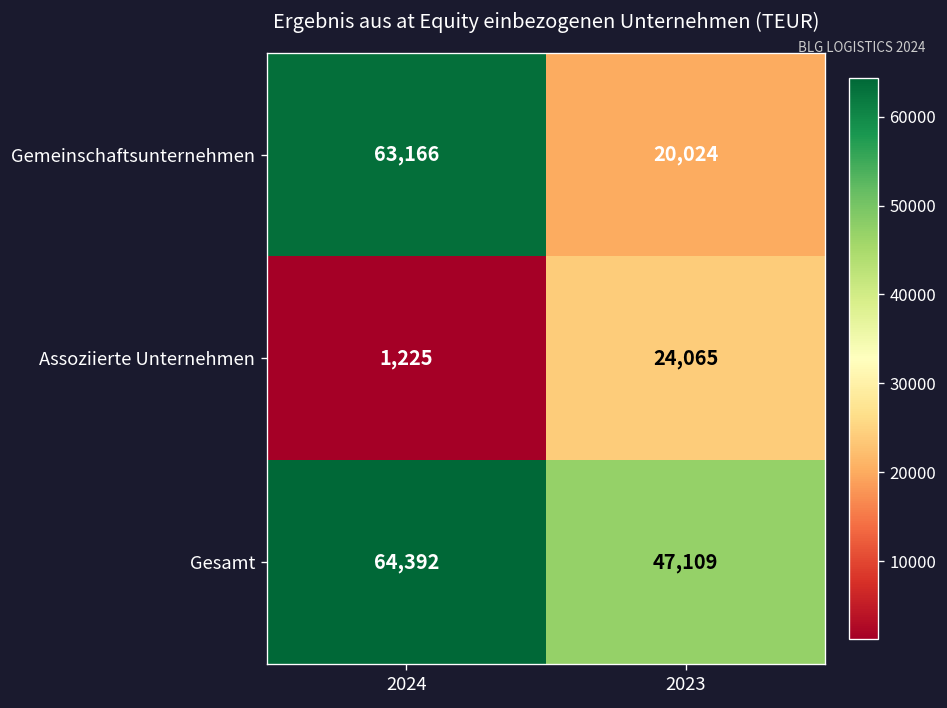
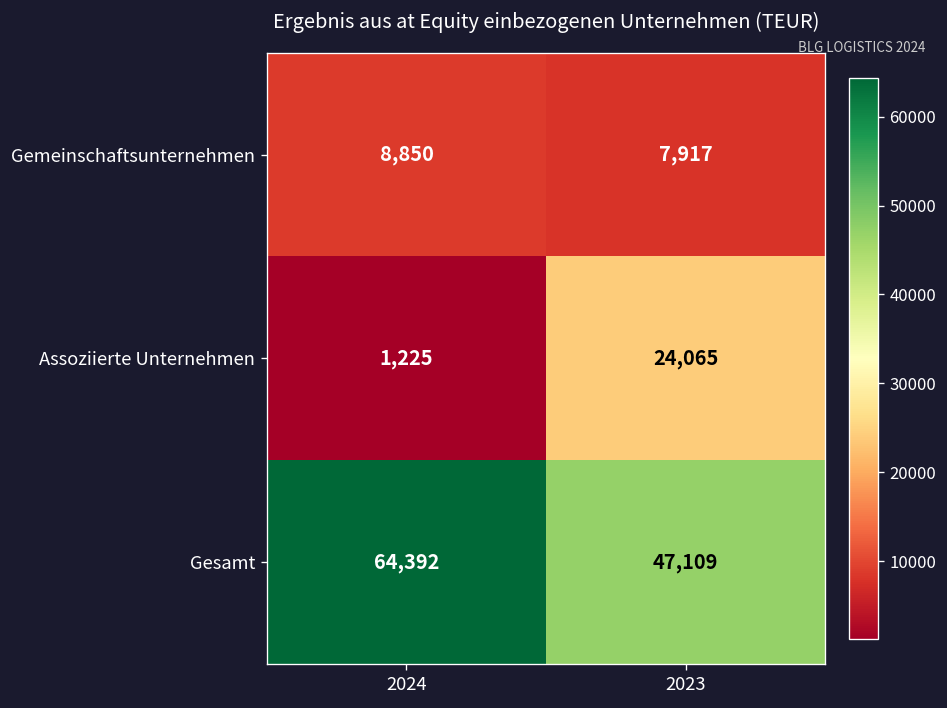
  {
    "Gemeinschaftsunternehmen": {
-     "2024": "63,166",
-     "2023": "20,024"
+     "2024": "8,850",
+     "2023": "7,917"
    },
    "Assoziierte Unternehmen": {
      "2024": "1,225",
      "2023": "24,065"
    },
    "Gesamt": {
      "2024": "64,392",
      "2023": "47,109"
    }
  }
